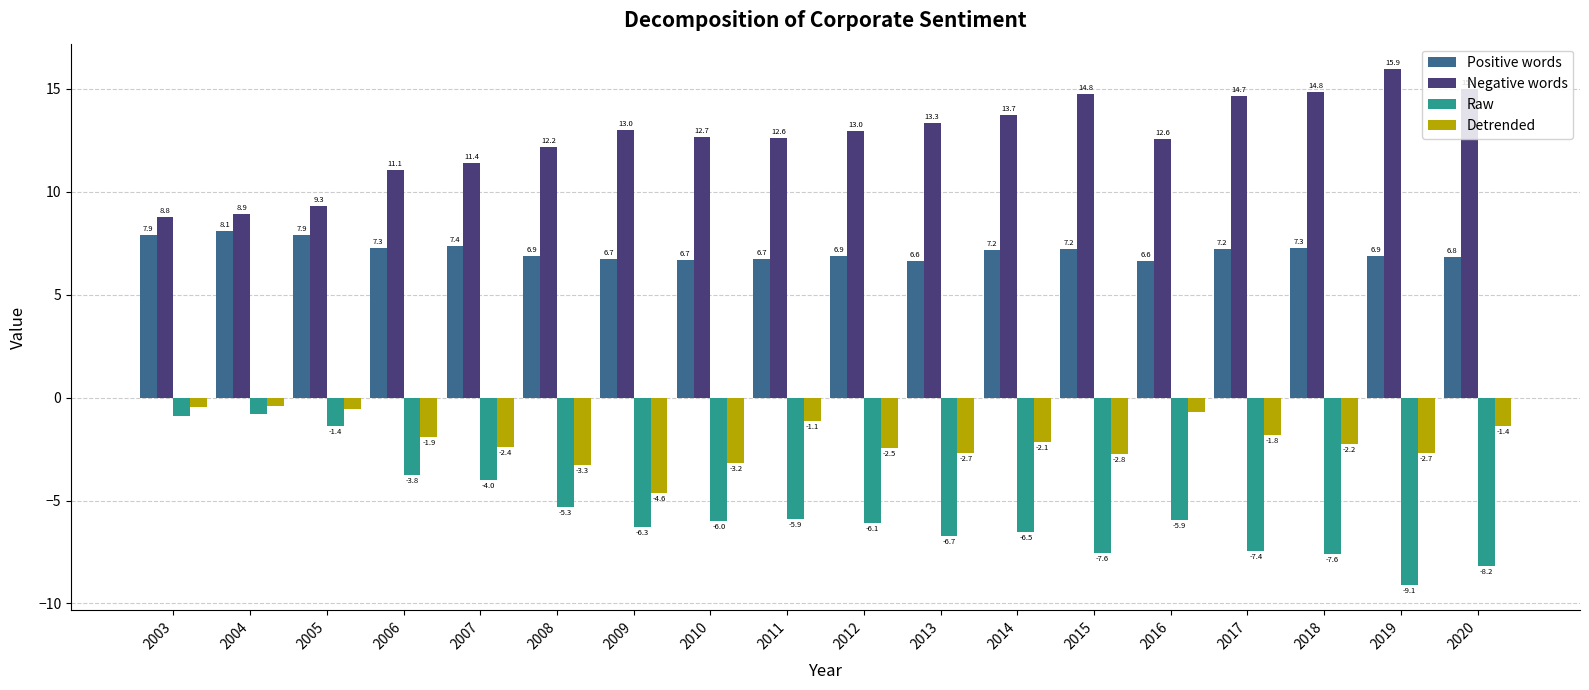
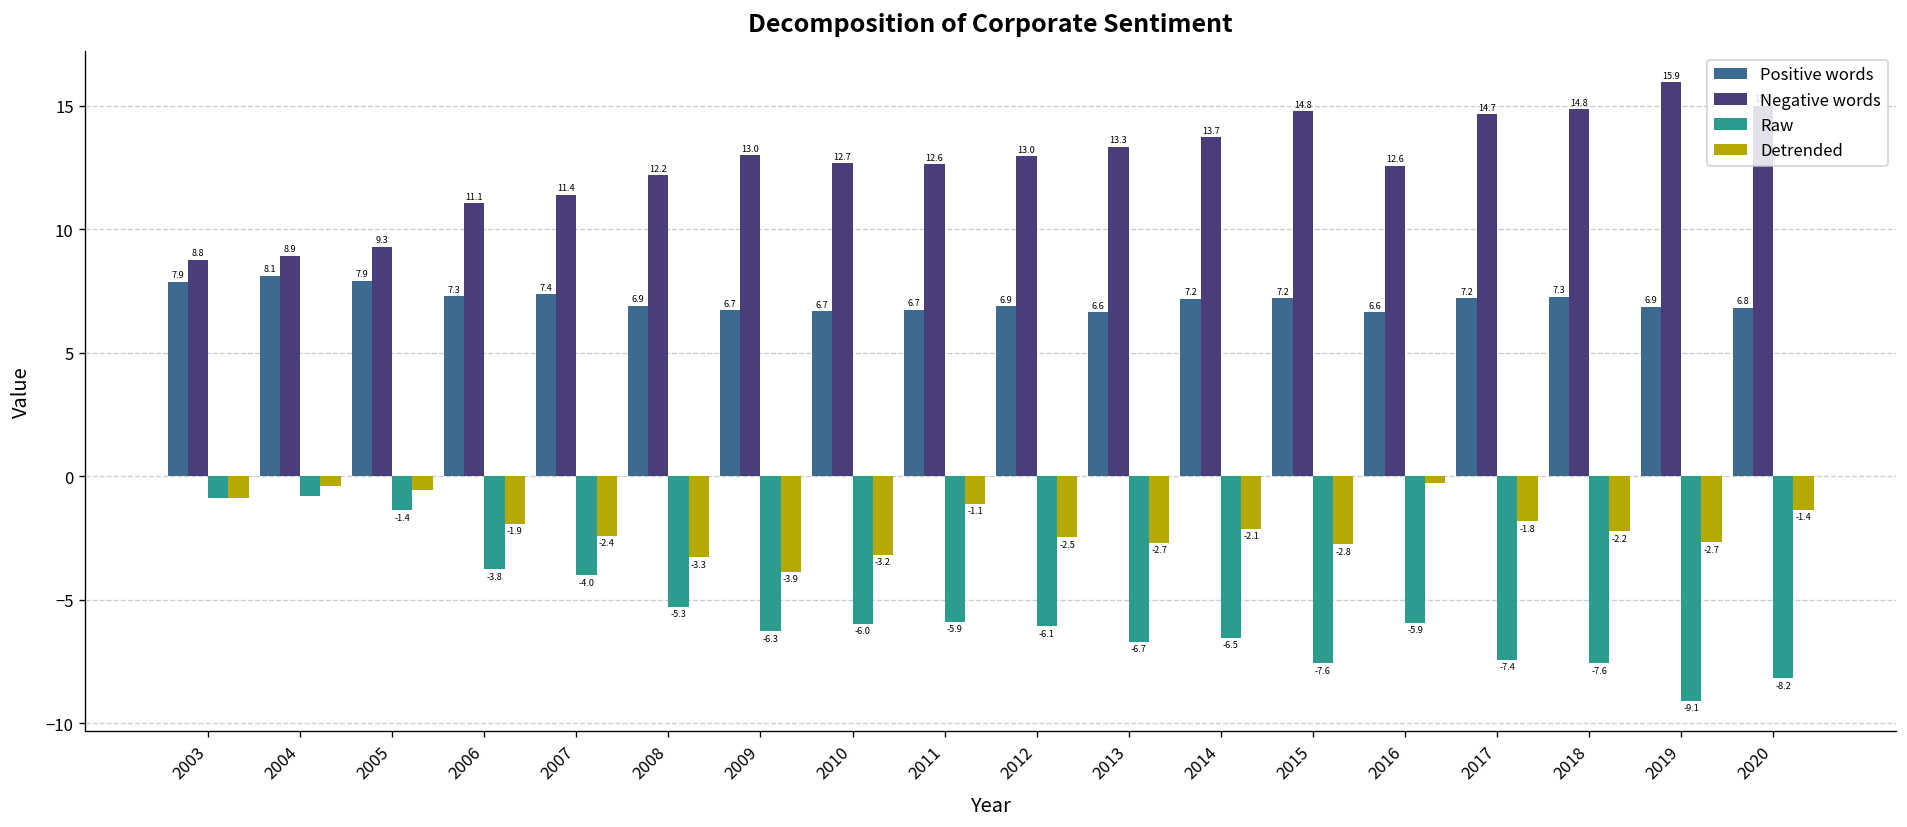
  {
    "Detrended": {
-     "2003": -0.5,
+     "2003": -0.9,
      "2006": -1.9,
      "2007": -2.4,
      "2008": -3.3,
-     "2009": -4.6,
+     "2009": -3.9,
      "2010": -3.2,
      "2011": -1.1,
      "2012": -2.5,
      "2013": -2.7,
      "2014": -2.1,
      "2015": -2.8,
-     "2016": -0.7,
+     "2016": -0.3,
      "2017": -1.8,
      "2018": -2.2,
      "2019": -2.7,
      "2020": -1.4
    }
  }
